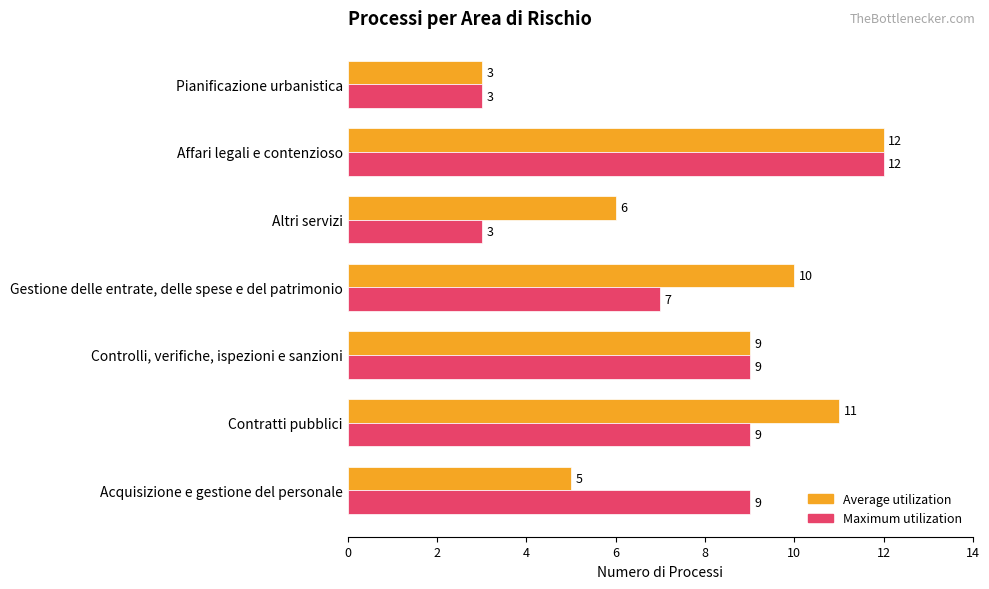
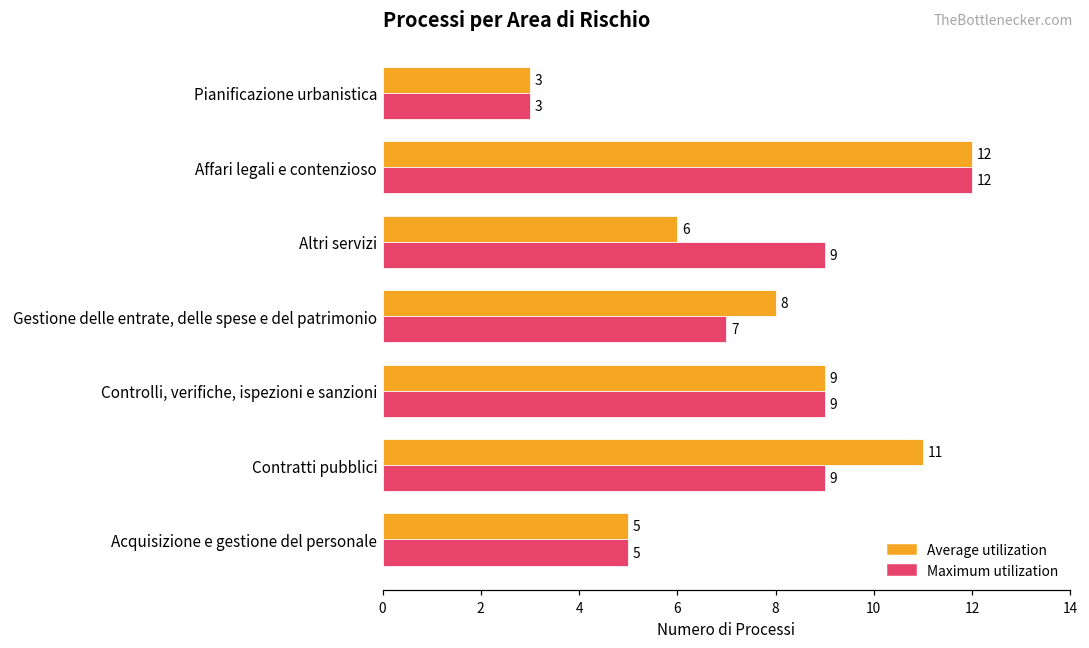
  {
    "Average utilization": {
      "Pianificazione urbanistica": 3,
      "Affari legali e contenzioso": 12,
      "Altri servizi": 6,
-     "Gestione delle entrate, delle spese e del patrimonio": 10,
+     "Gestione delle entrate, delle spese e del patrimonio": 8,
      "Controlli, verifiche, ispezioni e sanzioni": 9,
      "Contratti pubblici": 11,
      "Acquisizione e gestione del personale": 5
    },
    "Maximum utilization": {
      "Pianificazione urbanistica": 3,
      "Affari legali e contenzioso": 12,
-     "Altri servizi": 3,
+     "Altri servizi": 9,
      "Gestione delle entrate, delle spese e del patrimonio": 7,
      "Controlli, verifiche, ispezioni e sanzioni": 9,
      "Contratti pubblici": 9,
-     "Acquisizione e gestione del personale": 9
+     "Acquisizione e gestione del personale": 5
    }
  }
